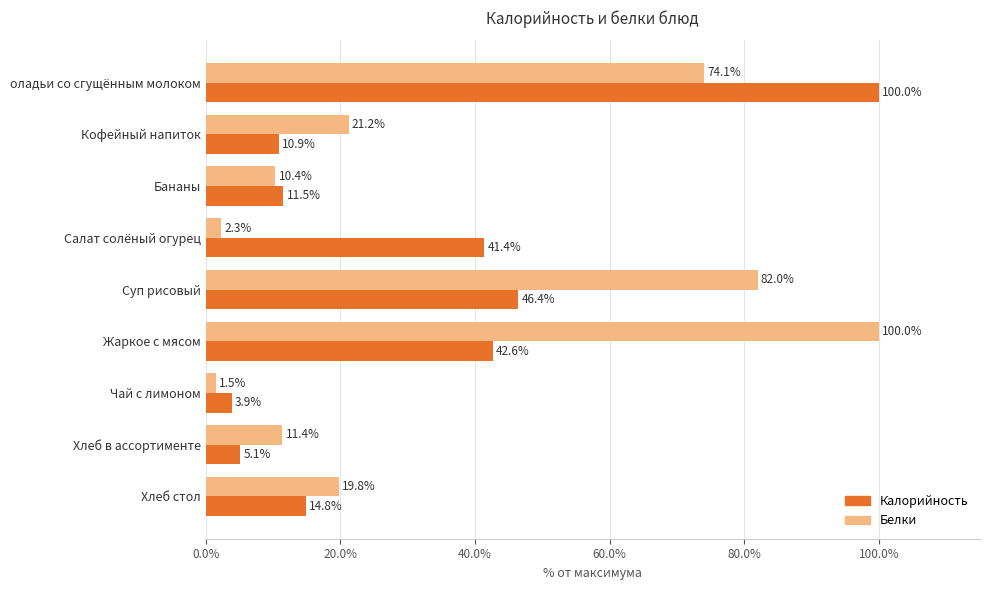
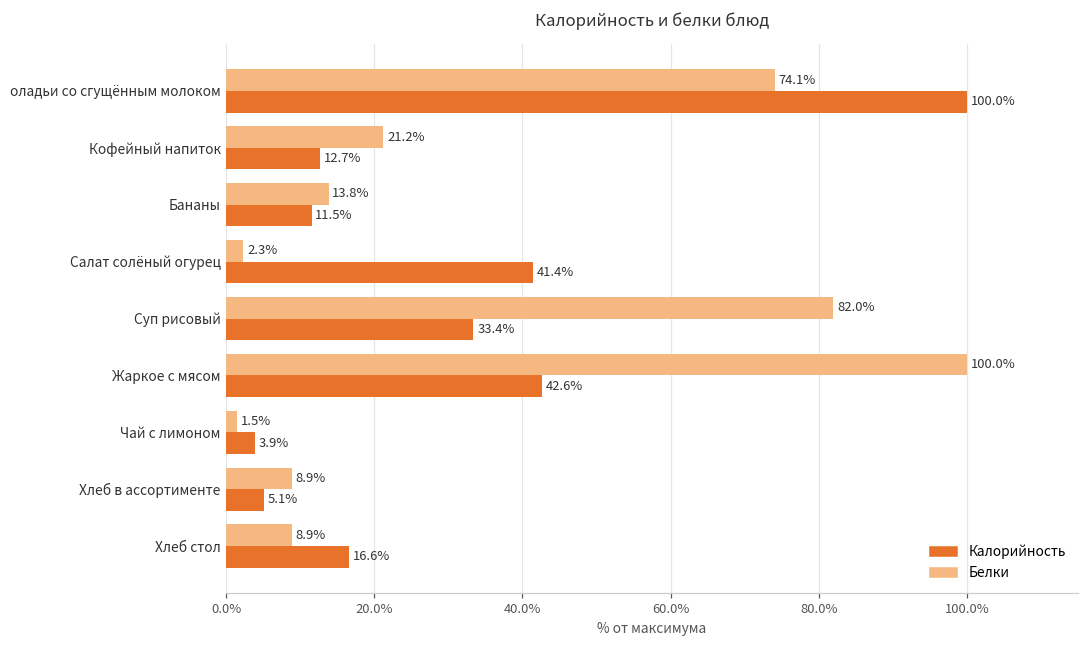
  {
    "Калорийность": {
      "оладьи со сгущённым молоком": "100.0%",
-     "Кофейный напиток": "10.9%",
+     "Кофейный напиток": "12.7%",
      "Бананы": "11.5%",
      "Салат солёный огурец": "41.4%",
-     "Суп рисовый": "46.4%",
+     "Суп рисовый": "33.4%",
      "Жаркое с мясом": "42.6%",
      "Чай с лимоном": "3.9%",
      "Хлеб в ассортименте": "5.1%",
-     "Хлеб стол": "14.8%"
+     "Хлеб стол": "16.6%"
    },
    "Белки": {
      "оладьи со сгущённым молоком": "74.1%",
      "Кофейный напиток": "21.2%",
-     "Бананы": "10.4%",
+     "Бананы": "13.8%",
      "Салат солёный огурец": "2.3%",
      "Суп рисовый": "82.0%",
      "Жаркое с мясом": "100.0%",
      "Чай с лимоном": "1.5%",
-     "Хлеб в ассортименте": "11.4%",
-     "Хлеб стол": "19.8%"
+     "Хлеб в ассортименте": "8.9%",
+     "Хлеб стол": "8.9%"
    }
  }
